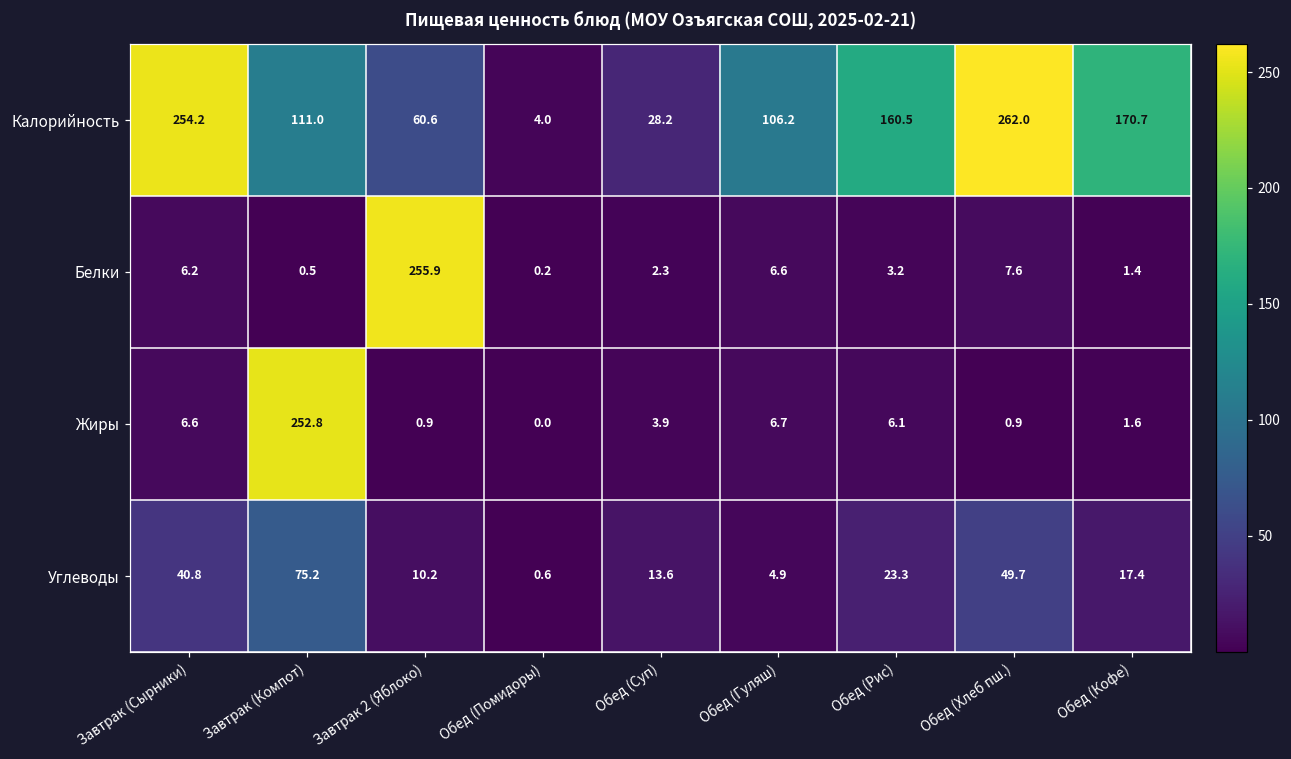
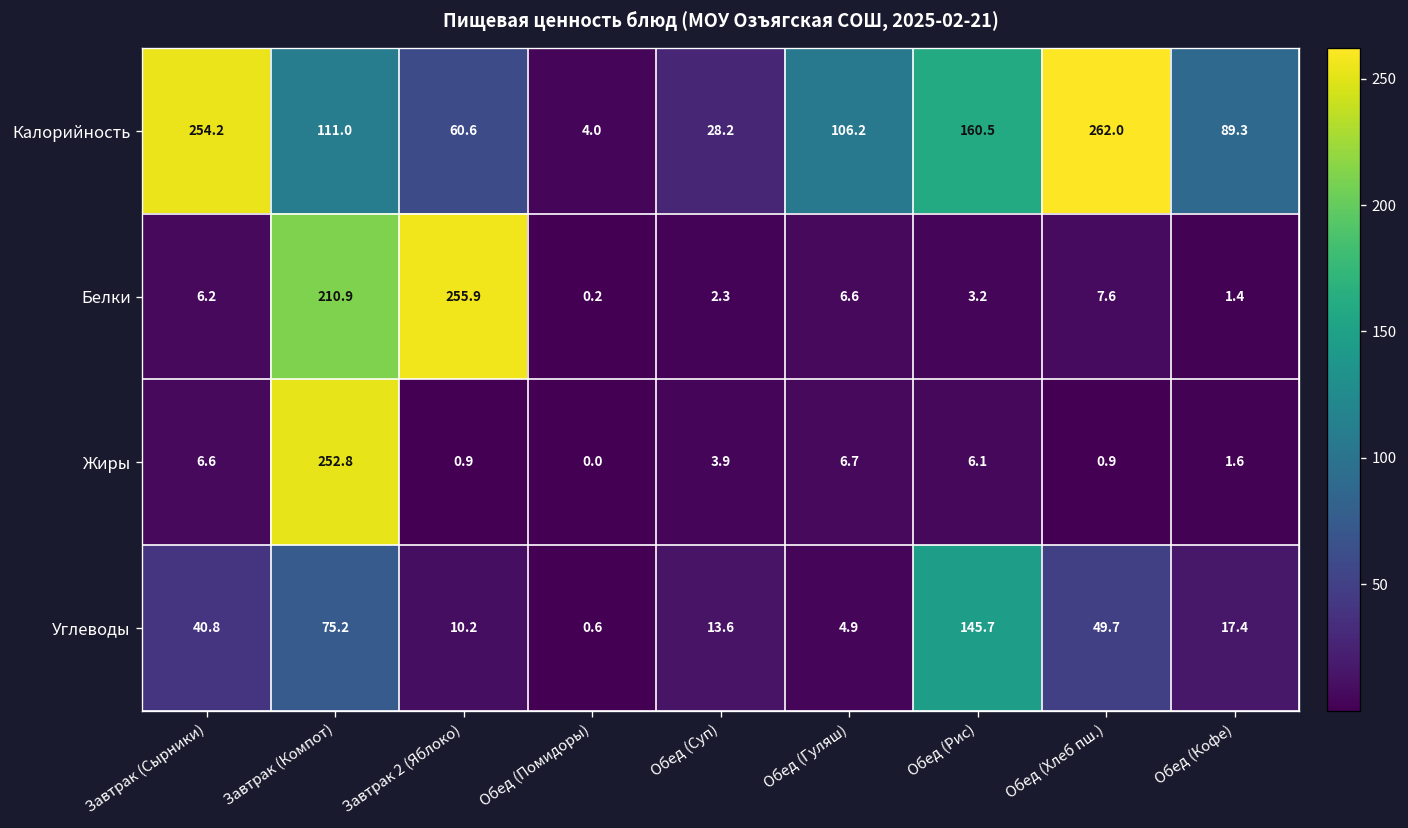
  {
    "Калорийность": {
      "Завтрак (Сырники)": 254.2,
      "Завтрак (Компот)": 111.0,
      "Завтрак 2 (Яблоко)": 60.6,
      "Обед (Помидоры)": 4.0,
      "Обед (Суп)": 28.2,
      "Обед (Гуляш)": 106.2,
      "Обед (Рис)": 160.5,
      "Обед (Хлеб пш.)": 262.0,
-     "Обед (Кофе)": 170.7
+     "Обед (Кофе)": 89.3
    },
    "Белки": {
      "Завтрак (Сырники)": 6.2,
-     "Завтрак (Компот)": 0.5,
+     "Завтрак (Компот)": 210.9,
      "Завтрак 2 (Яблоко)": 255.9,
      "Обед (Помидоры)": 0.2,
      "Обед (Суп)": 2.3,
      "Обед (Гуляш)": 6.6,
      "Обед (Рис)": 3.2,
      "Обед (Хлеб пш.)": 7.6,
      "Обед (Кофе)": 1.4
    },
    "Жиры": {
      "Завтрак (Сырники)": 6.6,
      "Завтрак (Компот)": 252.8,
      "Завтрак 2 (Яблоко)": 0.9,
      "Обед (Помидоры)": 0.0,
      "Обед (Суп)": 3.9,
      "Обед (Гуляш)": 6.7,
      "Обед (Рис)": 6.1,
      "Обед (Хлеб пш.)": 0.9,
      "Обед (Кофе)": 1.6
    },
    "Углеводы": {
      "Завтрак (Сырники)": 40.8,
      "Завтрак (Компот)": 75.2,
      "Завтрак 2 (Яблоко)": 10.2,
      "Обед (Помидоры)": 0.6,
      "Обед (Суп)": 13.6,
      "Обед (Гуляш)": 4.9,
-     "Обед (Рис)": 23.3,
+     "Обед (Рис)": 145.7,
      "Обед (Хлеб пш.)": 49.7,
      "Обед (Кофе)": 17.4
    }
  }
